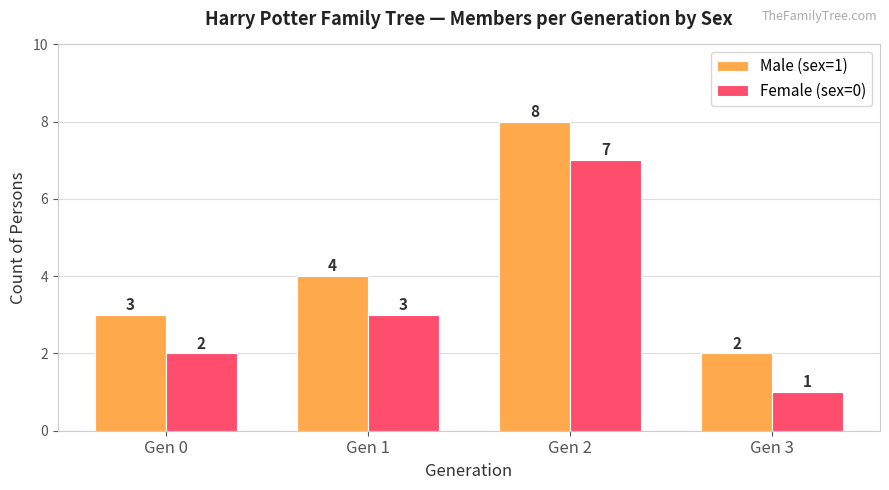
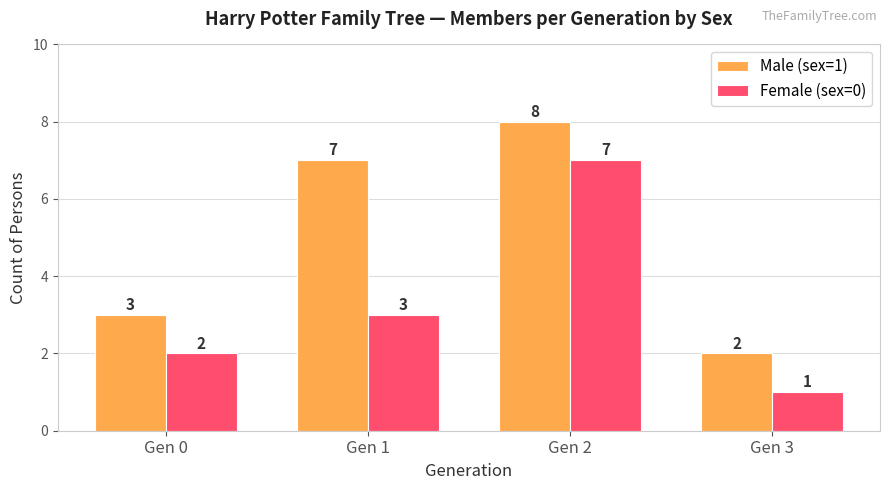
  {
    "Male (sex=1)": {
      "Gen 0": 3,
-     "Gen 1": 4,
+     "Gen 1": 7,
      "Gen 2": 8,
      "Gen 3": 2
    },
    "Female (sex=0)": {
      "Gen 0": 2,
      "Gen 1": 3,
      "Gen 2": 7,
      "Gen 3": 1
    }
  }
